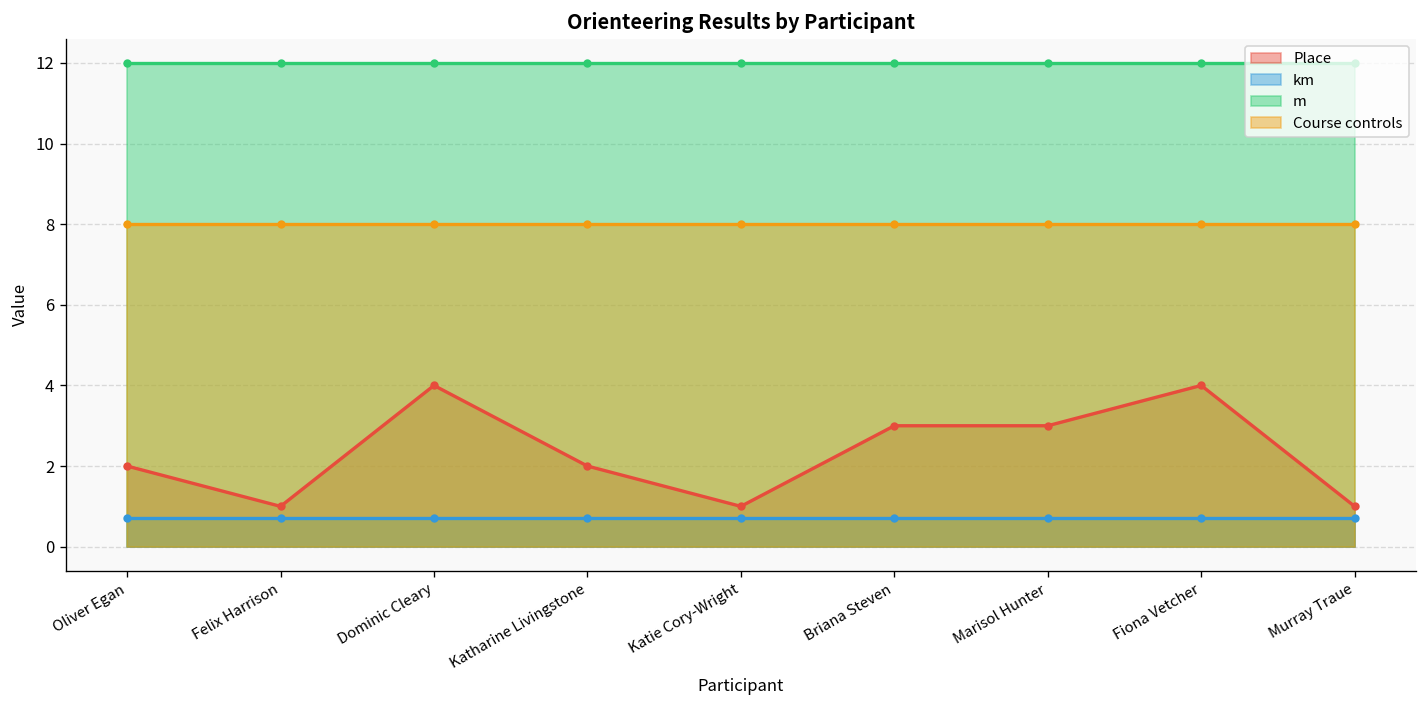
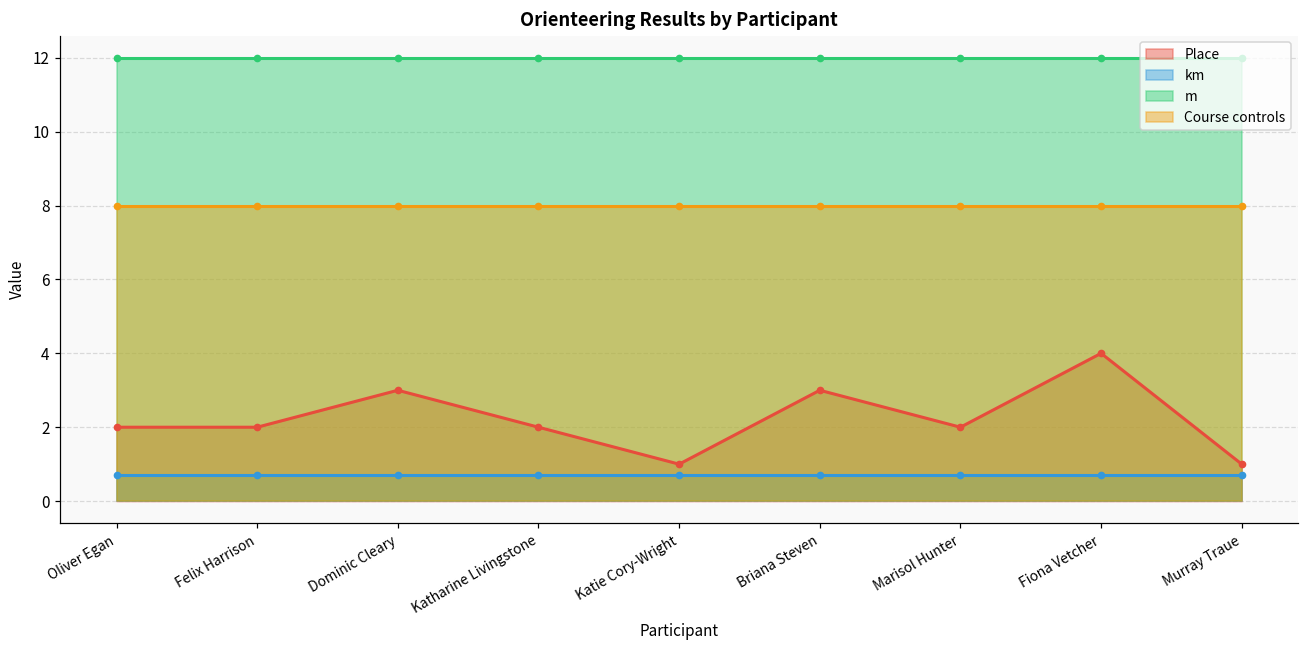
  {
    "Place": {
      "Oliver Egan": 2,
-     "Felix Harrison": 1,
-     "Dominic Cleary": 4,
+     "Felix Harrison": 2,
+     "Dominic Cleary": 3,
      "Katharine Livingstone": 2,
      "Katie Cory-Wright": 1,
      "Briana Steven": 3,
-     "Marisol Hunter": 3,
+     "Marisol Hunter": 2,
      "Fiona Vetcher": 4,
      "Murray Traue": 1
    },
    "km": {
      "Oliver Egan": 0.7,
      "Felix Harrison": 0.7,
      "Dominic Cleary": 0.7,
      "Katharine Livingstone": 0.7,
      "Katie Cory-Wright": 0.7,
      "Briana Steven": 0.7,
      "Marisol Hunter": 0.7,
      "Fiona Vetcher": 0.7,
      "Murray Traue": 0.7
    },
    "m": {
      "Oliver Egan": 12,
      "Felix Harrison": 12,
      "Dominic Cleary": 12,
      "Katharine Livingstone": 12,
      "Katie Cory-Wright": 12,
      "Briana Steven": 12,
      "Marisol Hunter": 12,
      "Fiona Vetcher": 12
    },
    "Course controls": {
      "Oliver Egan": 8,
      "Felix Harrison": 8,
      "Dominic Cleary": 8,
      "Katharine Livingstone": 8,
      "Katie Cory-Wright": 8,
      "Briana Steven": 8,
      "Marisol Hunter": 8,
      "Fiona Vetcher": 8,
      "Murray Traue": 8
    }
  }
